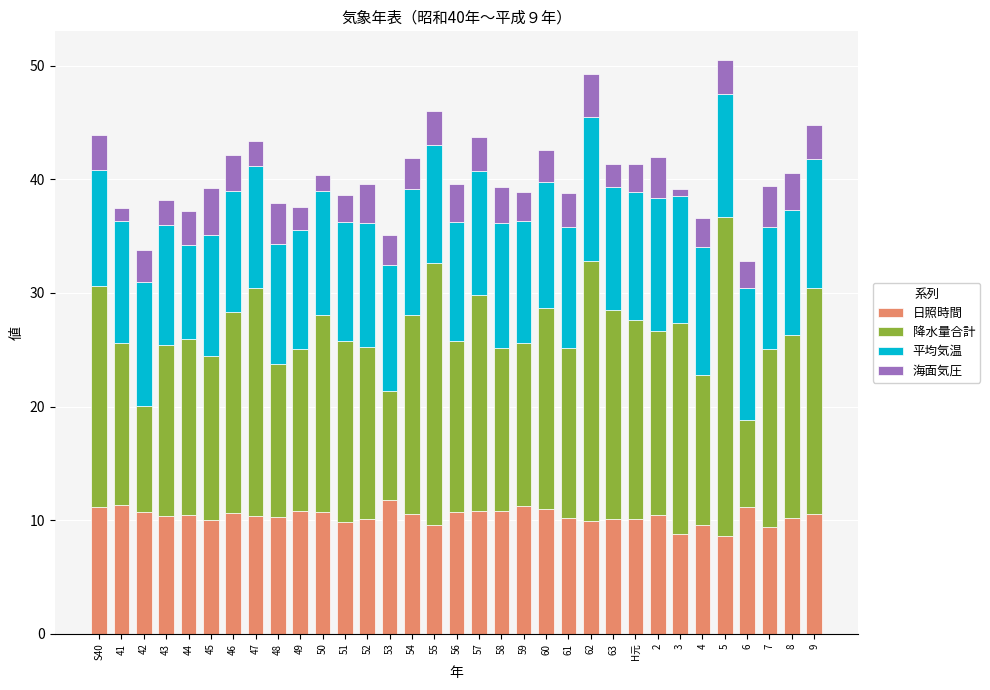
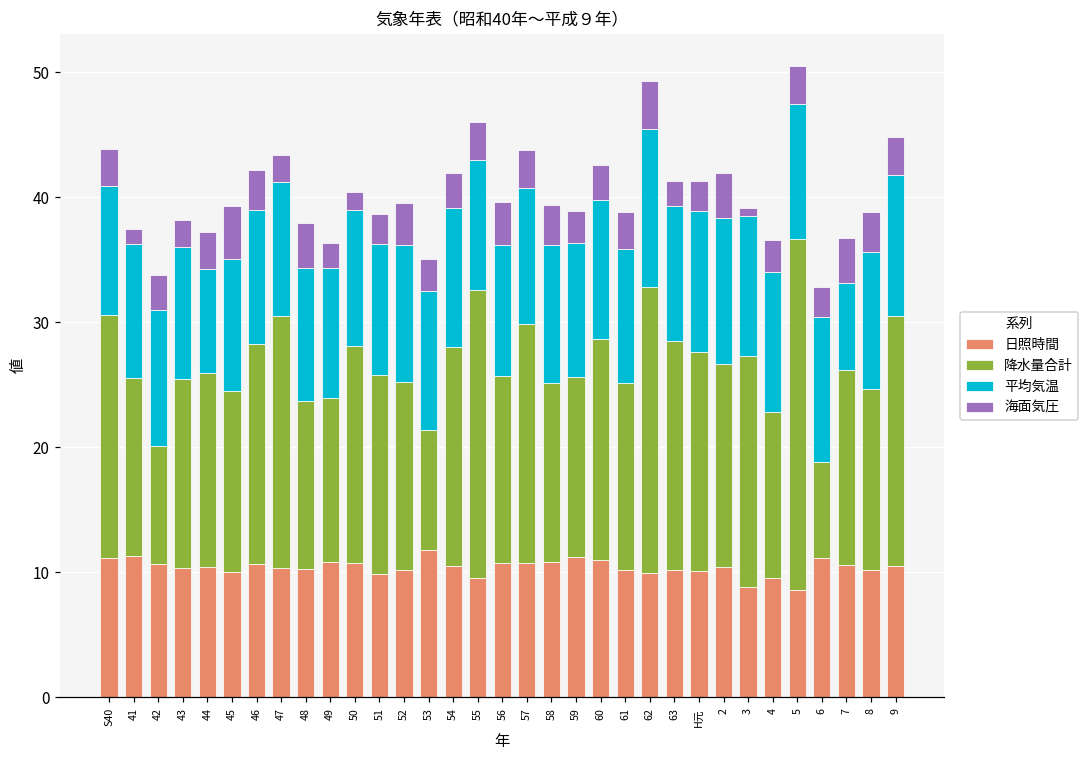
  {
    "日照時間": {
      "S40": 11.1,
      "41": 11.3,
      "42": 10.7,
      "43": 10.4,
      "44": 10.4,
      "45": 10.0,
      "46": 10.6,
      "47": 10.3,
      "48": 10.3,
      "49": 10.8,
      "50": 10.8,
      "51": 9.8,
      "52": 10.1,
      "53": 11.7,
      "54": 10.5,
      "55": 9.6,
      "56": 10.7,
      "57": 10.8,
      "58": 10.8,
      "59": 11.2,
      "60": 11.0,
      "61": 10.2,
      "62": 9.9,
      "63": 10.1,
      "H元": 10.1,
      "2": 10.4,
      "3": 8.8,
      "4": 9.5,
      "5": 8.6,
      "6": 11.1,
-     "7": 9.4,
+     "7": 10.6,
      "8": 10.2,
      "9": 10.5
    },
    "降水量合計": {
      "S40": 19.5,
      "41": 14.2,
      "42": 9.4,
      "43": 15.1,
      "44": 15.5,
      "45": 14.5,
      "46": 17.7,
      "47": 20.1,
      "48": 13.4,
-     "49": 14.2,
+     "49": 13.1,
      "50": 17.3,
      "51": 15.9,
      "52": 15.1,
      "53": 9.7,
      "54": 17.5,
      "55": 23.0,
      "56": 15.0,
      "57": 19.0,
      "58": 14.3,
      "59": 14.4,
      "60": 17.7,
      "61": 15.0,
      "62": 22.9,
      "63": 18.4,
      "H元": 17.5,
      "2": 16.3,
      "3": 18.5,
      "4": 13.3,
      "5": 28.1,
      "6": 7.7,
      "7": 15.6,
-     "8": 16.2,
+     "8": 14.5,
      "9": 20.0
    },
    "平均気温": {
      "S40": 10.3,
      "41": 10.7,
      "42": 10.9,
      "43": 10.5,
      "44": 8.3,
      "45": 10.6,
      "46": 10.7,
      "47": 10.7,
      "48": 10.6,
      "49": 10.5,
      "50": 10.9,
      "51": 10.5,
      "52": 10.9,
      "53": 11.1,
      "54": 11.1,
      "55": 10.4,
      "56": 10.5,
      "57": 10.9,
      "58": 11.0,
      "59": 10.7,
      "60": 11.1,
      "61": 10.7,
      "62": 12.6,
      "63": 10.8,
      "H元": 11.3,
      "2": 11.7,
      "3": 11.2,
      "4": 11.2,
      "5": 10.8,
      "6": 11.6,
-     "7": 10.8,
+     "7": 7.0,
      "8": 11.0,
      "9": 11.3
    },
    "海面気圧": {
      "S40": 3.0,
      "41": 1.2,
      "42": 2.8,
      "43": 2.2,
      "44": 3.0,
      "45": 4.2,
      "46": 3.2,
      "47": 2.2,
      "48": 3.6,
      "49": 2.0,
      "50": 1.4,
      "51": 2.4,
      "52": 3.4,
      "53": 2.6,
      "54": 2.8,
      "55": 3.0,
      "56": 3.4,
      "57": 3.0,
      "58": 3.2,
      "59": 2.6,
      "60": 2.8,
      "61": 3.0,
      "62": 3.8,
      "63": 2.0,
      "H元": 2.4,
      "2": 3.6,
      "3": 0.6,
      "4": 2.6,
      "5": 3.0,
      "6": 2.4,
      "7": 3.6,
      "8": 3.2,
      "9": 3.0
    }
  }
